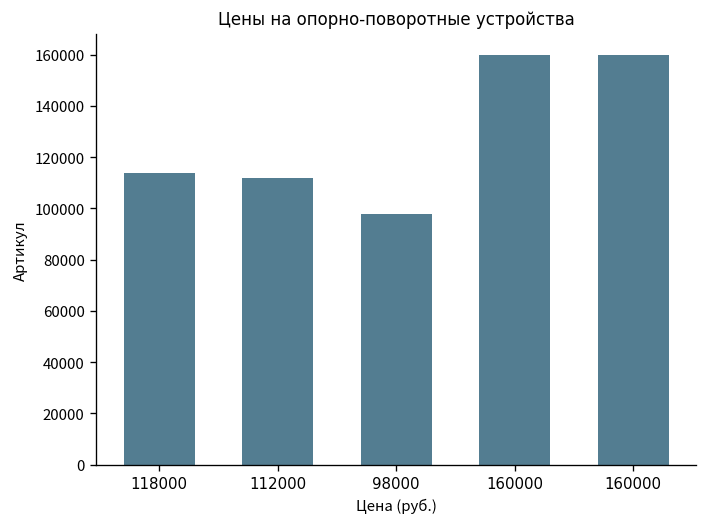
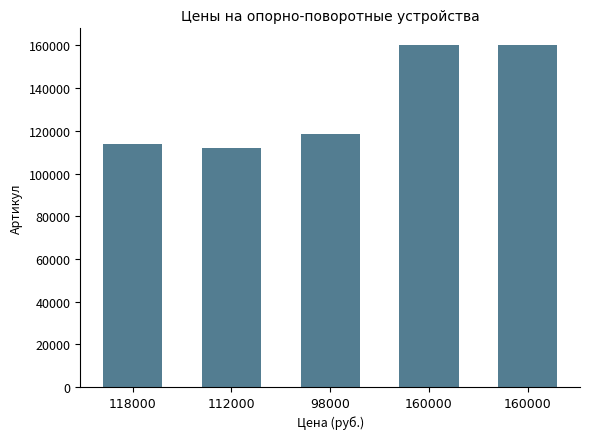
  {
    "118000": 114000,
    "112000": 112000,
-   "98000": 98000
+   "98000": 119000
  }
